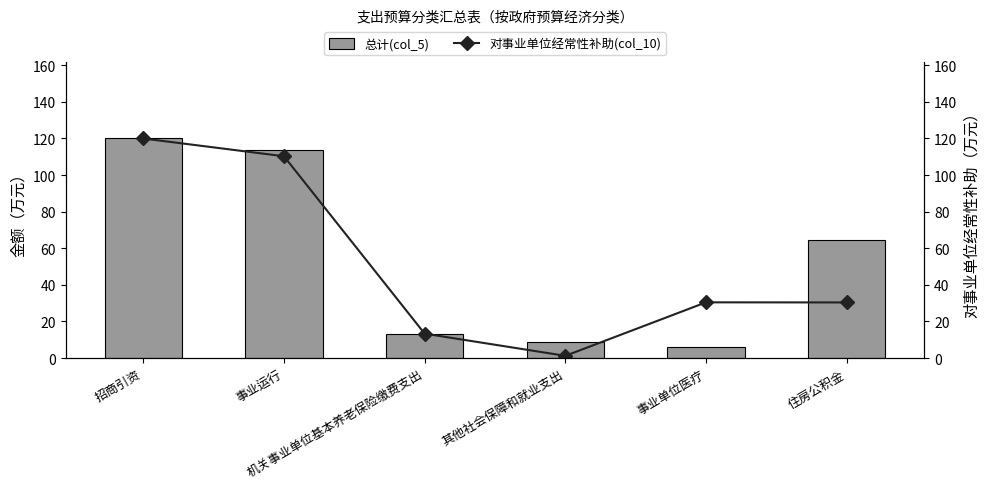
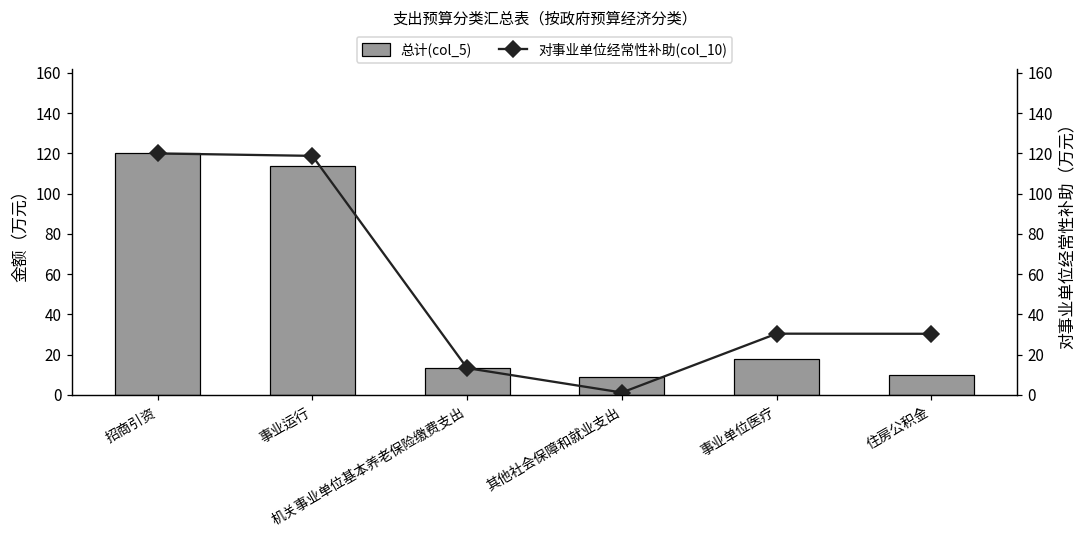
  {
    "总计(col_5)": {
      "招商引资": 120,
      "事业运行": 114,
      "机关事业单位基本养老保险缴费支出": 13,
      "其他社会保障和就业支出": 9,
-     "事业单位医疗": 6,
-     "住房公积金": 65
+     "事业单位医疗": 18,
+     "住房公积金": 10
    },
    "对事业单位经常性补助(col_10)": {
      "招商引资": 120,
-     "事业运行": 110,
+     "事业运行": 119,
      "机关事业单位基本养老保险缴费支出": 13,
      "其他社会保障和就业支出": 1,
      "事业单位医疗": 30,
      "住房公积金": 30
    }
  }
